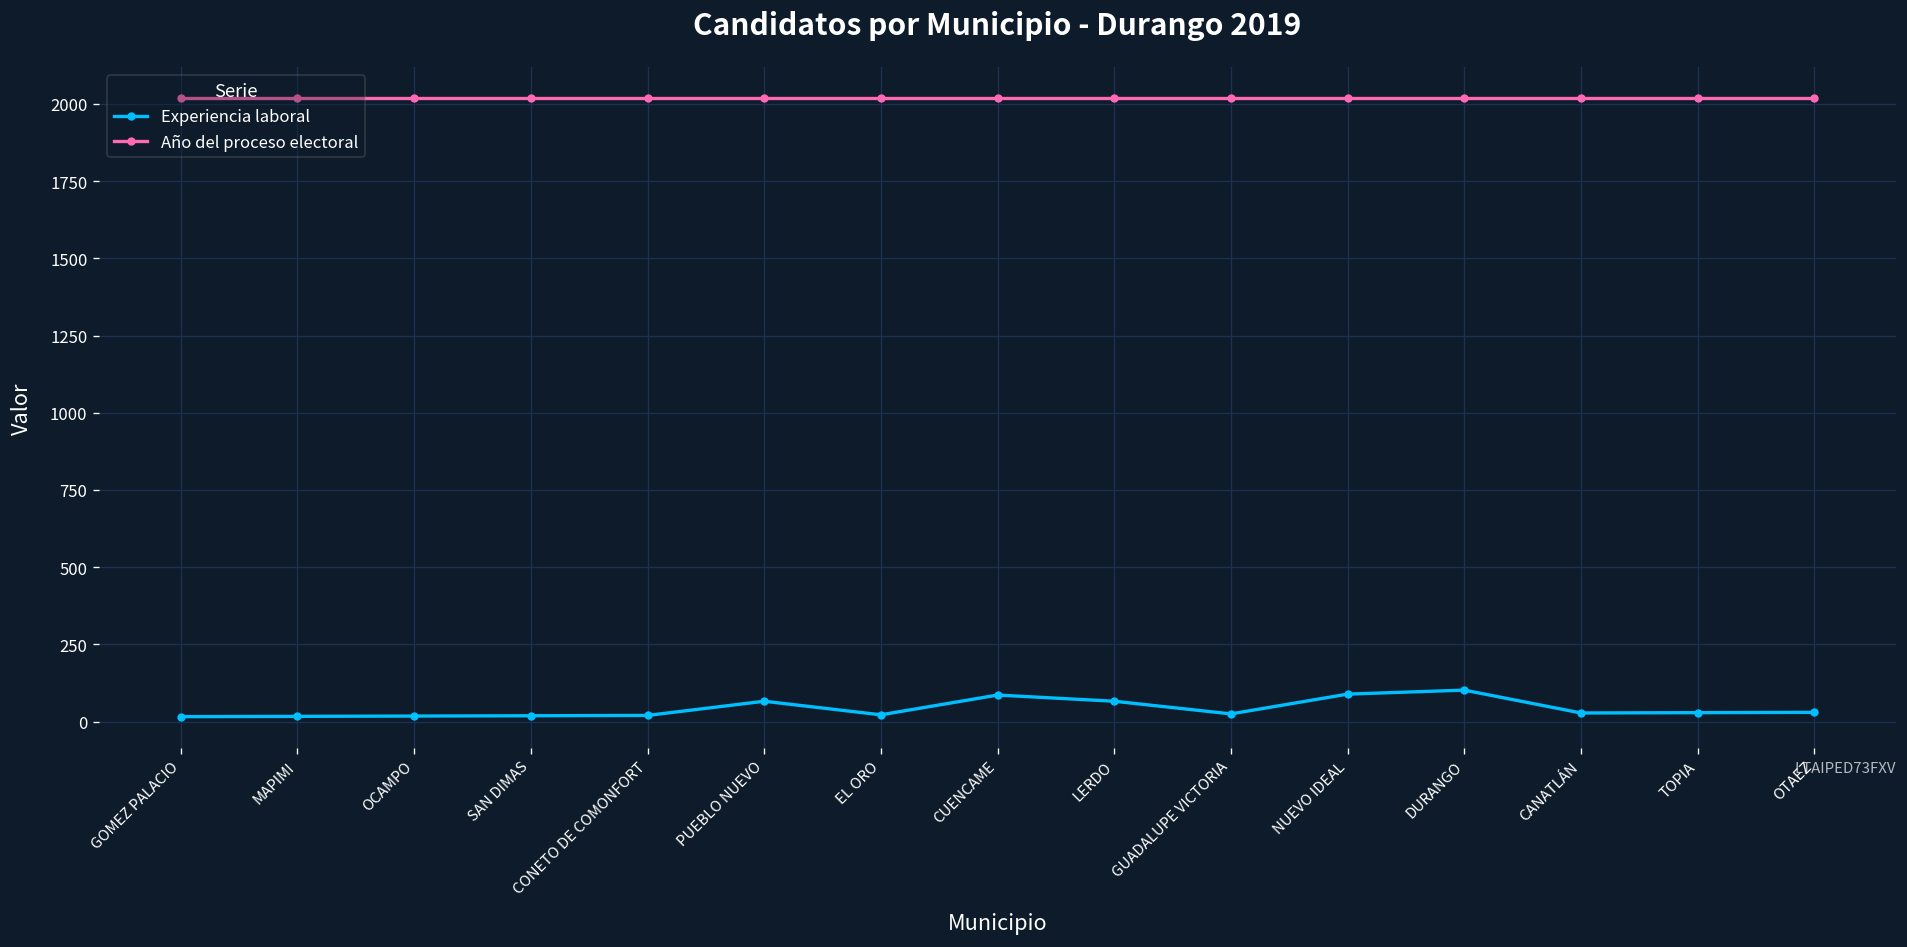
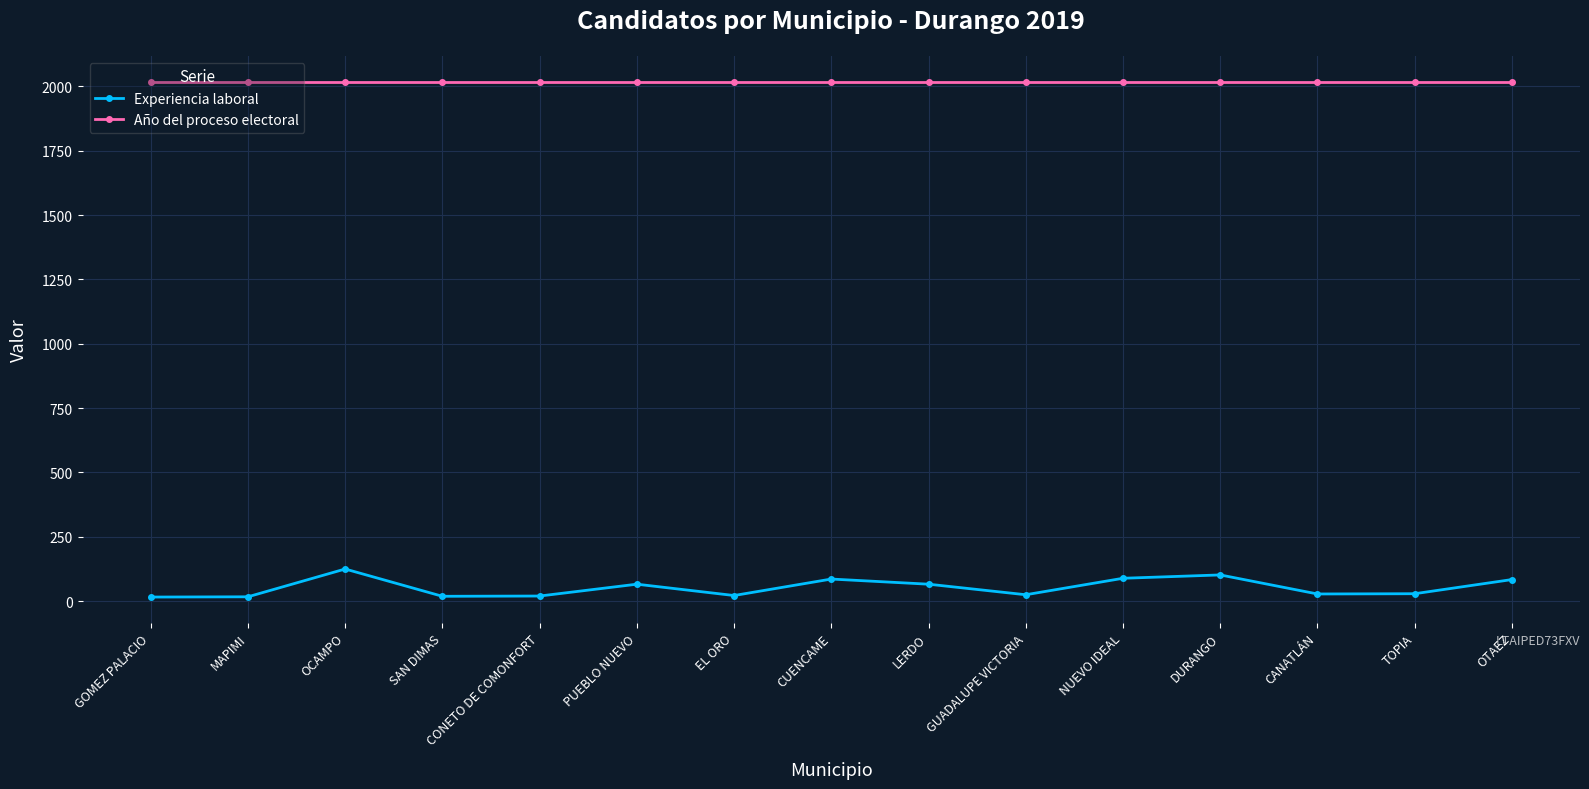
  {
    "Experiencia laboral": {
      "GOMEZ PALACIO": 20,
      "MAPIMI": 20,
-     "OCAMPO": 20,
+     "OCAMPO": 130,
      "SAN DIMAS": 20,
      "CONETO DE COMONFORT": 20,
      "PUEBLO NUEVO": 70,
      "EL ORO": 20,
      "CUENCAME": 90,
      "LERDO": 70,
      "GUADALUPE VICTORIA": 30,
      "NUEVO IDEAL": 90,
      "DURANGO": 100,
      "CANATLÁN": 30,
      "TOPIA": 30,
-     "OTAEZ": 30
+     "OTAEZ": 80
    },
    "Año del proceso electoral": {
      "OCAMPO": 2020,
      "SAN DIMAS": 2020,
      "CONETO DE COMONFORT": 2020,
      "PUEBLO NUEVO": 2020,
      "EL ORO": 2020,
      "CUENCAME": 2020,
      "LERDO": 2020,
      "GUADALUPE VICTORIA": 2020,
      "NUEVO IDEAL": 2020,
      "DURANGO": 2020,
      "CANATLÁN": 2020,
      "TOPIA": 2020,
      "OTAEZ": 2020
    }
  }
